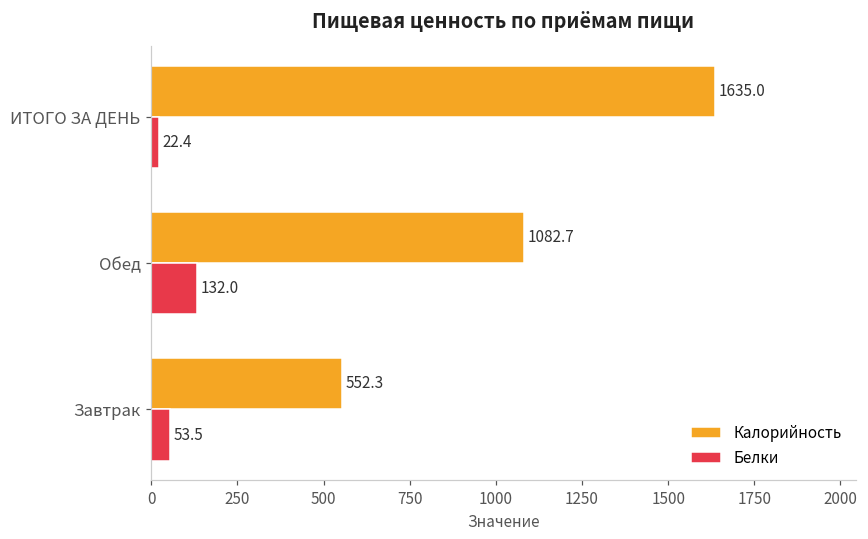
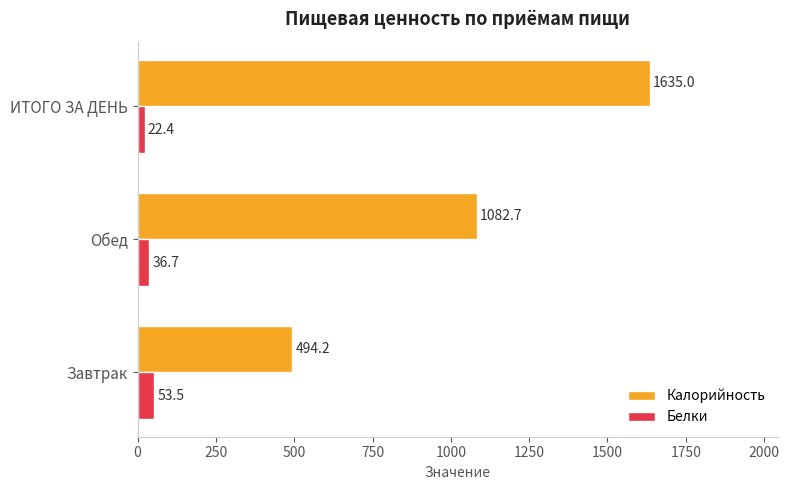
  {
    "Калорийность": {
      "ИТОГО ЗА ДЕНЬ": 1635.0,
      "Обед": 1082.7,
-     "Завтрак": 552.3
+     "Завтрак": 494.2
    },
    "Белки": {
      "ИТОГО ЗА ДЕНЬ": 22.4,
-     "Обед": 132.0,
+     "Обед": 36.7,
      "Завтрак": 53.5
    }
  }
